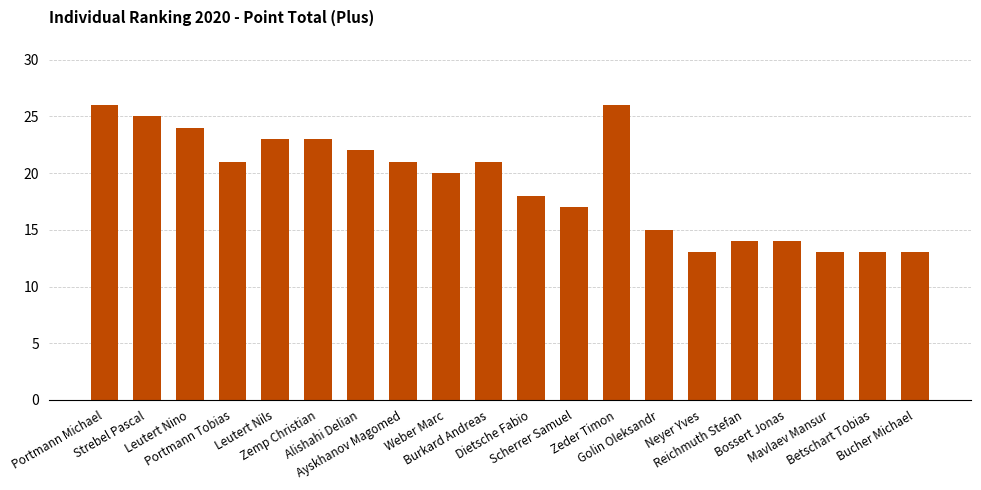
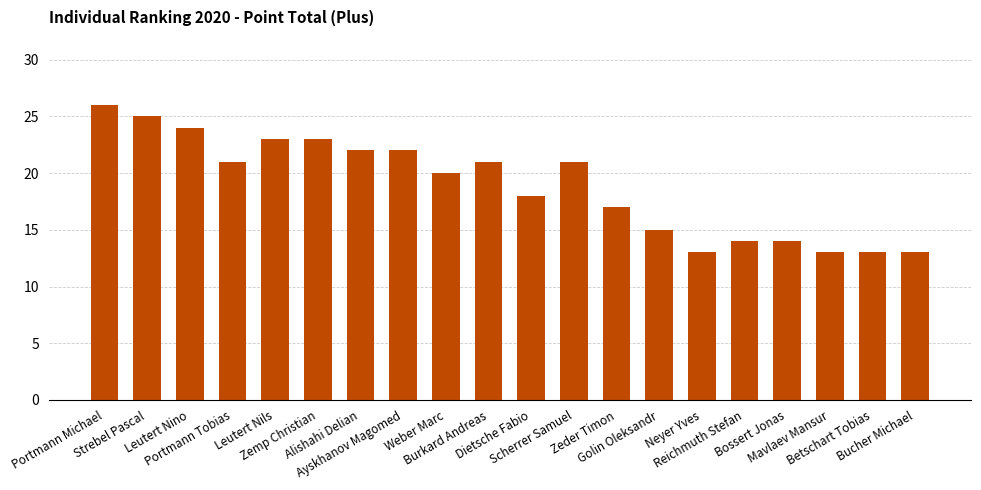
  {
    "Portmann Michael": 26,
    "Strebel Pascal": 25,
    "Leutert Nino": 24,
    "Portmann Tobias": 21,
    "Leutert Nils": 23,
    "Zemp Christian": 23,
    "Alishahi Delian": 22,
-   "Ayskhanov Magomed": 21,
+   "Ayskhanov Magomed": 22,
    "Weber Marc": 20,
    "Burkard Andreas": 21,
    "Dietsche Fabio": 18,
-   "Scherrer Samuel": 17,
-   "Zeder Timon": 26,
+   "Scherrer Samuel": 21,
+   "Zeder Timon": 17,
    "Golin Oleksandr": 15,
    "Neyer Yves": 13,
    "Reichmuth Stefan": 14,
    "Bossert Jonas": 14,
    "Mavlaev Mansur": 13,
    "Betschart Tobias": 13,
    "Bucher Michael": 13
  }
